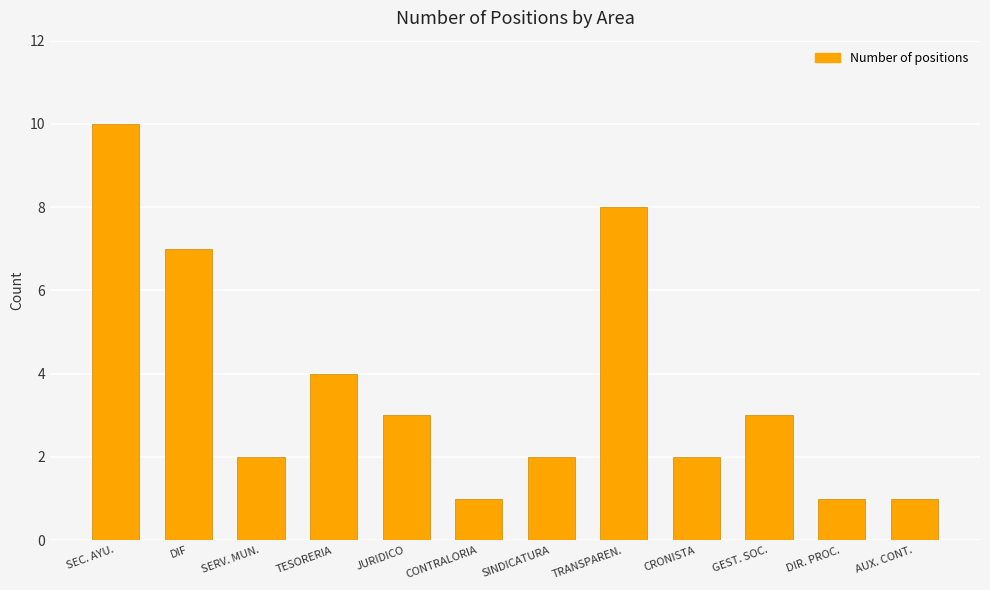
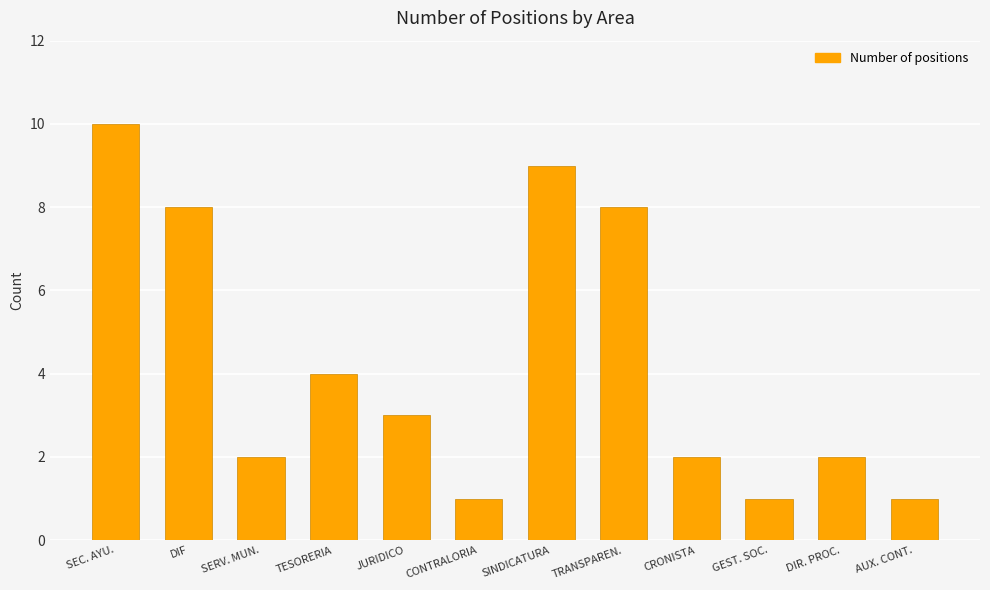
  {
    "SEC. AYU.": 10,
-   "DIF": 7,
+   "DIF": 8,
    "SERV. MUN.": 2,
    "TESORERIA": 4,
    "JURIDICO": 3,
    "CONTRALORIA": 1,
-   "SINDICATURA": 2,
+   "SINDICATURA": 9,
    "TRANSPAREN.": 8,
    "CRONISTA": 2,
-   "GEST. SOC.": 3,
-   "DIR. PROC.": 1,
+   "GEST. SOC.": 1,
+   "DIR. PROC.": 2,
    "AUX. CONT.": 1
  }
